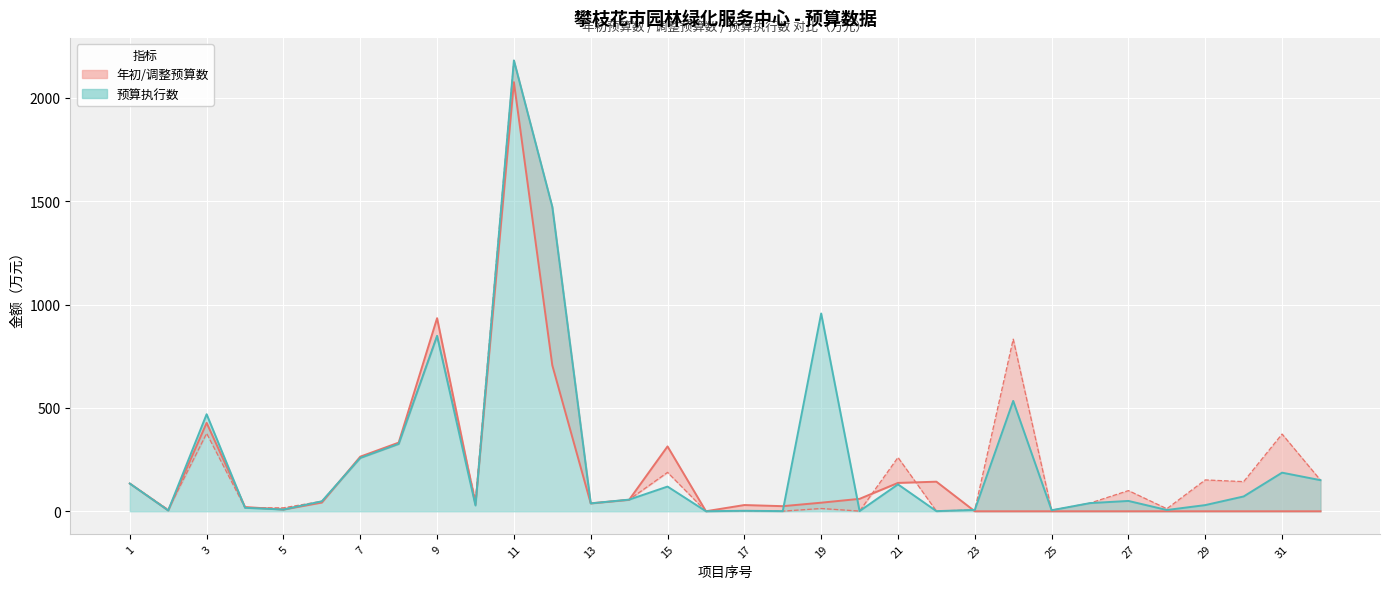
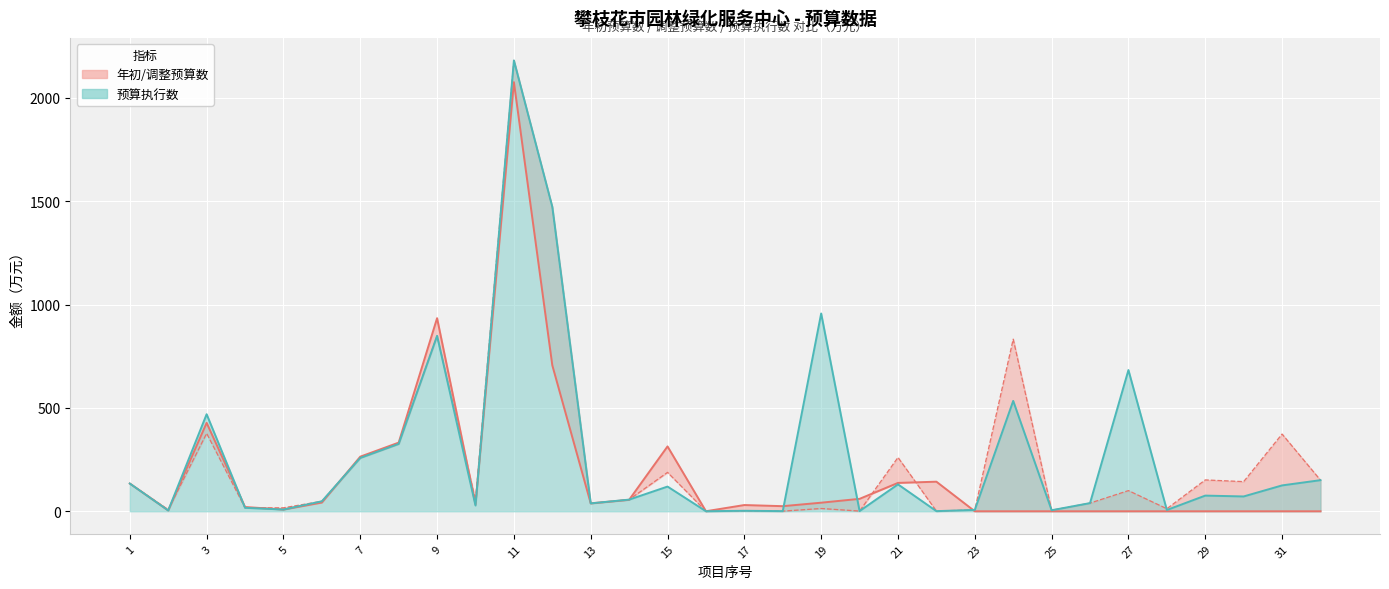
  {
    "预算执行数": {
      "3": 470,
      "15": 120,
      "19": 960,
-     "27": 50,
-     "29": 30,
-     "31": 190
+     "27": 680,
+     "29": 80,
+     "31": 130
    }
  }
